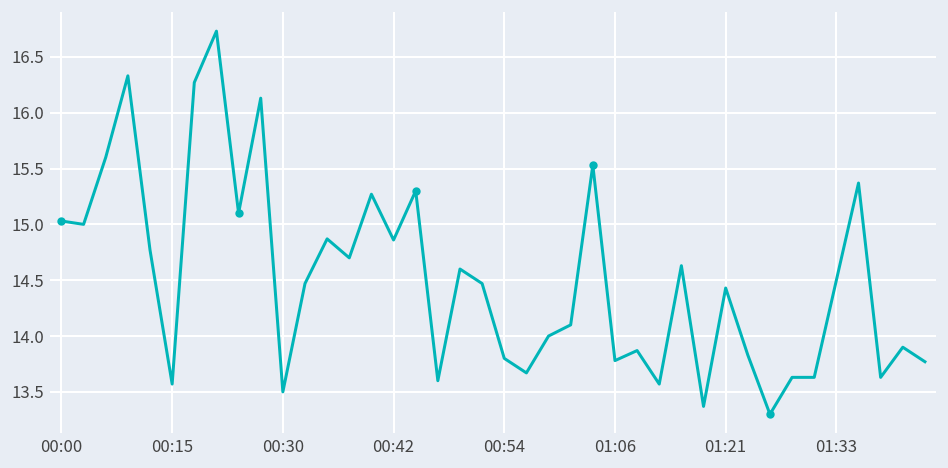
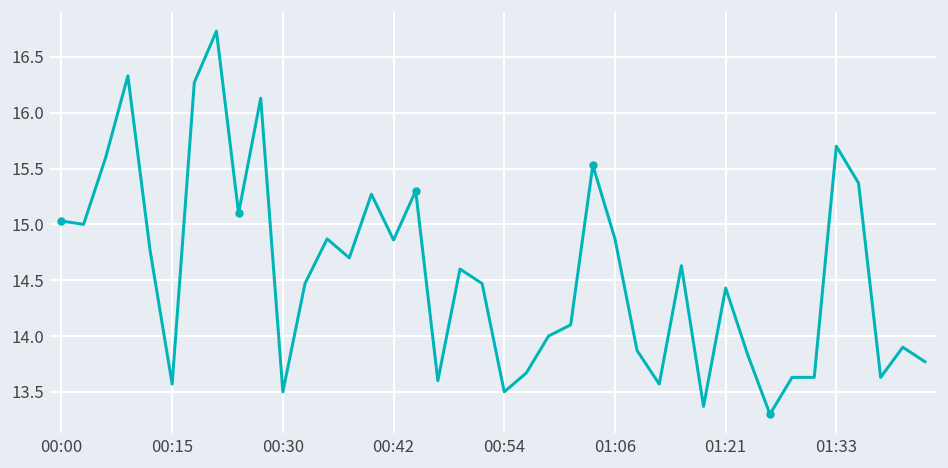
  {
    "00:00": 15.0,
    "00:15": 13.6,
    "00:30": 13.5,
    "00:42": 14.9,
-   "00:54": 13.8,
-   "01:06": 13.8,
+   "00:54": 13.5,
+   "01:06": 14.9,
    "01:21": 14.4,
-   "01:33": 14.5
+   "01:33": 15.7
  }
